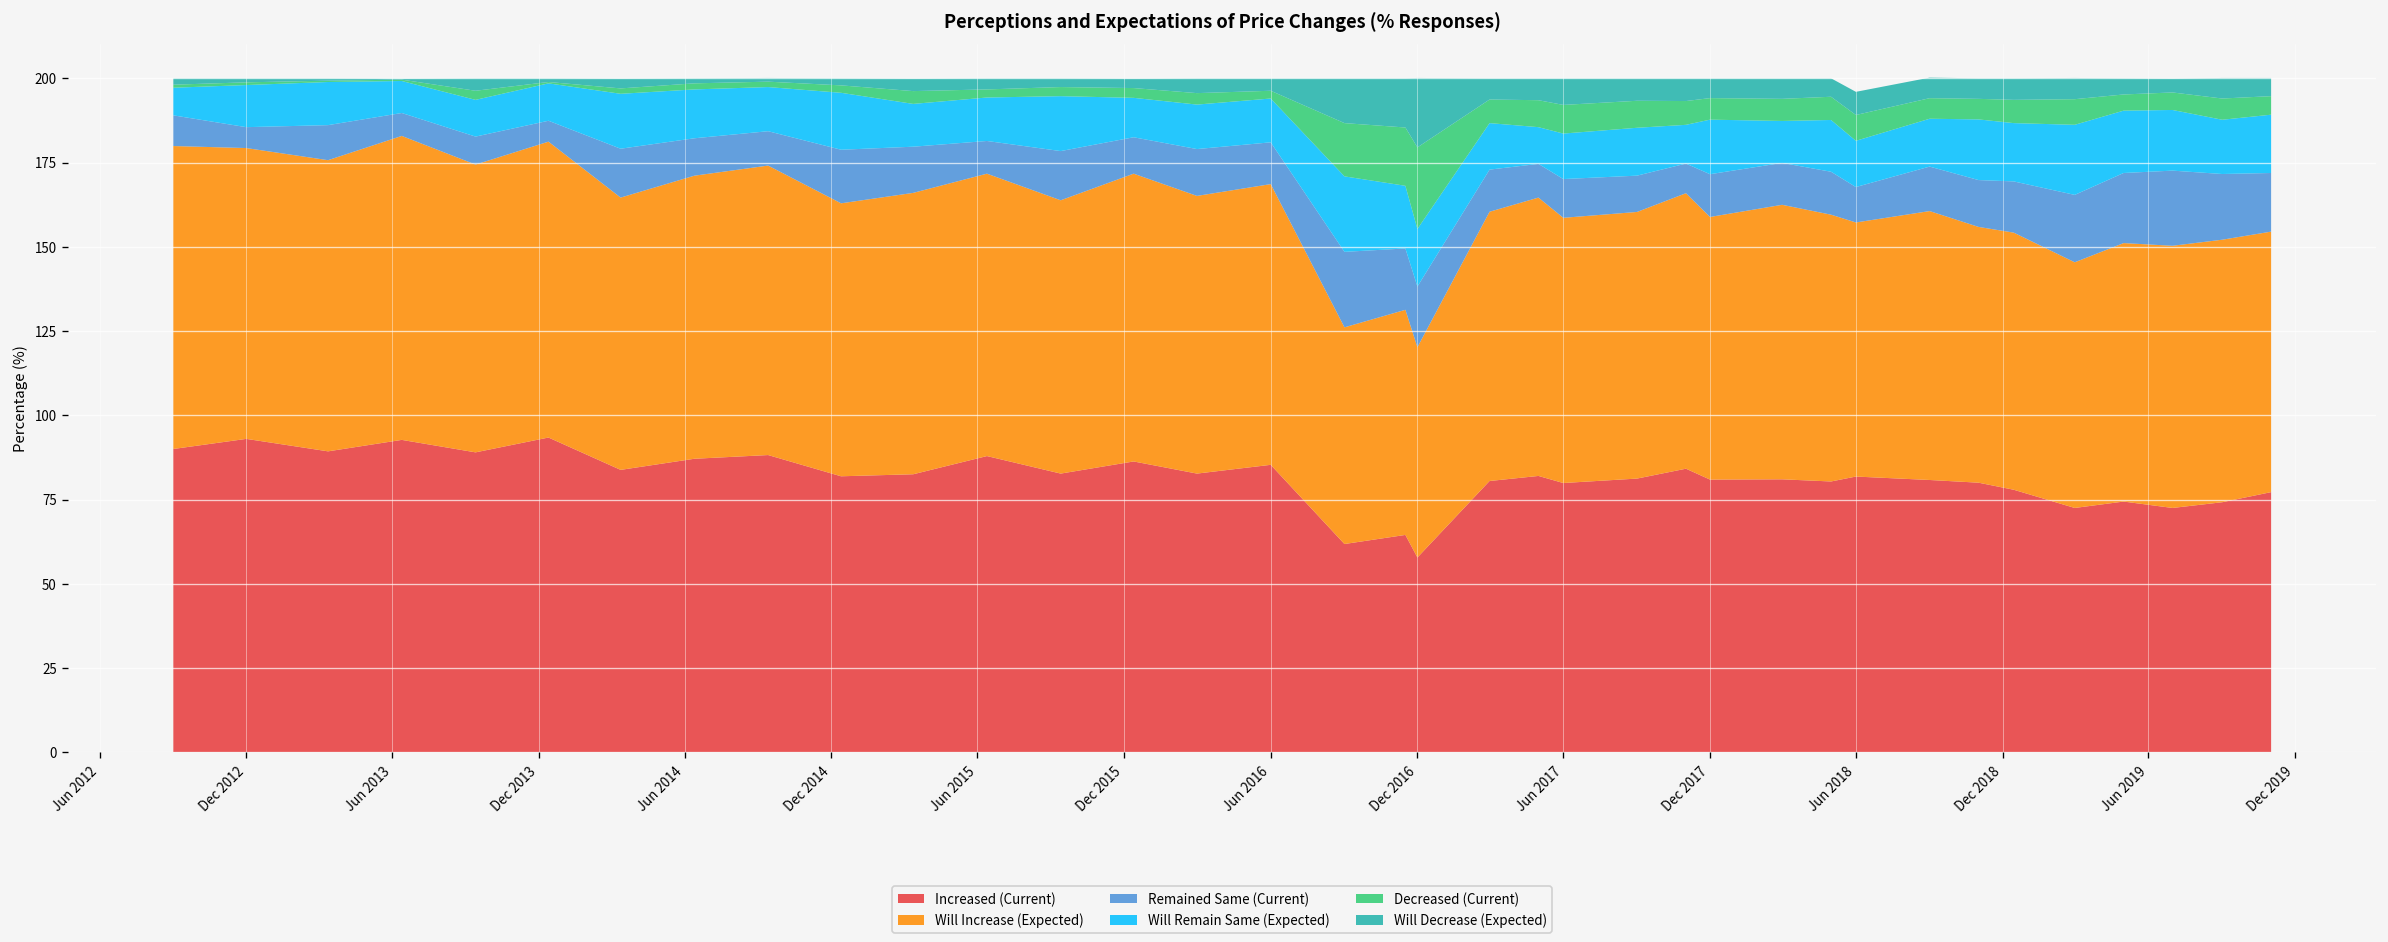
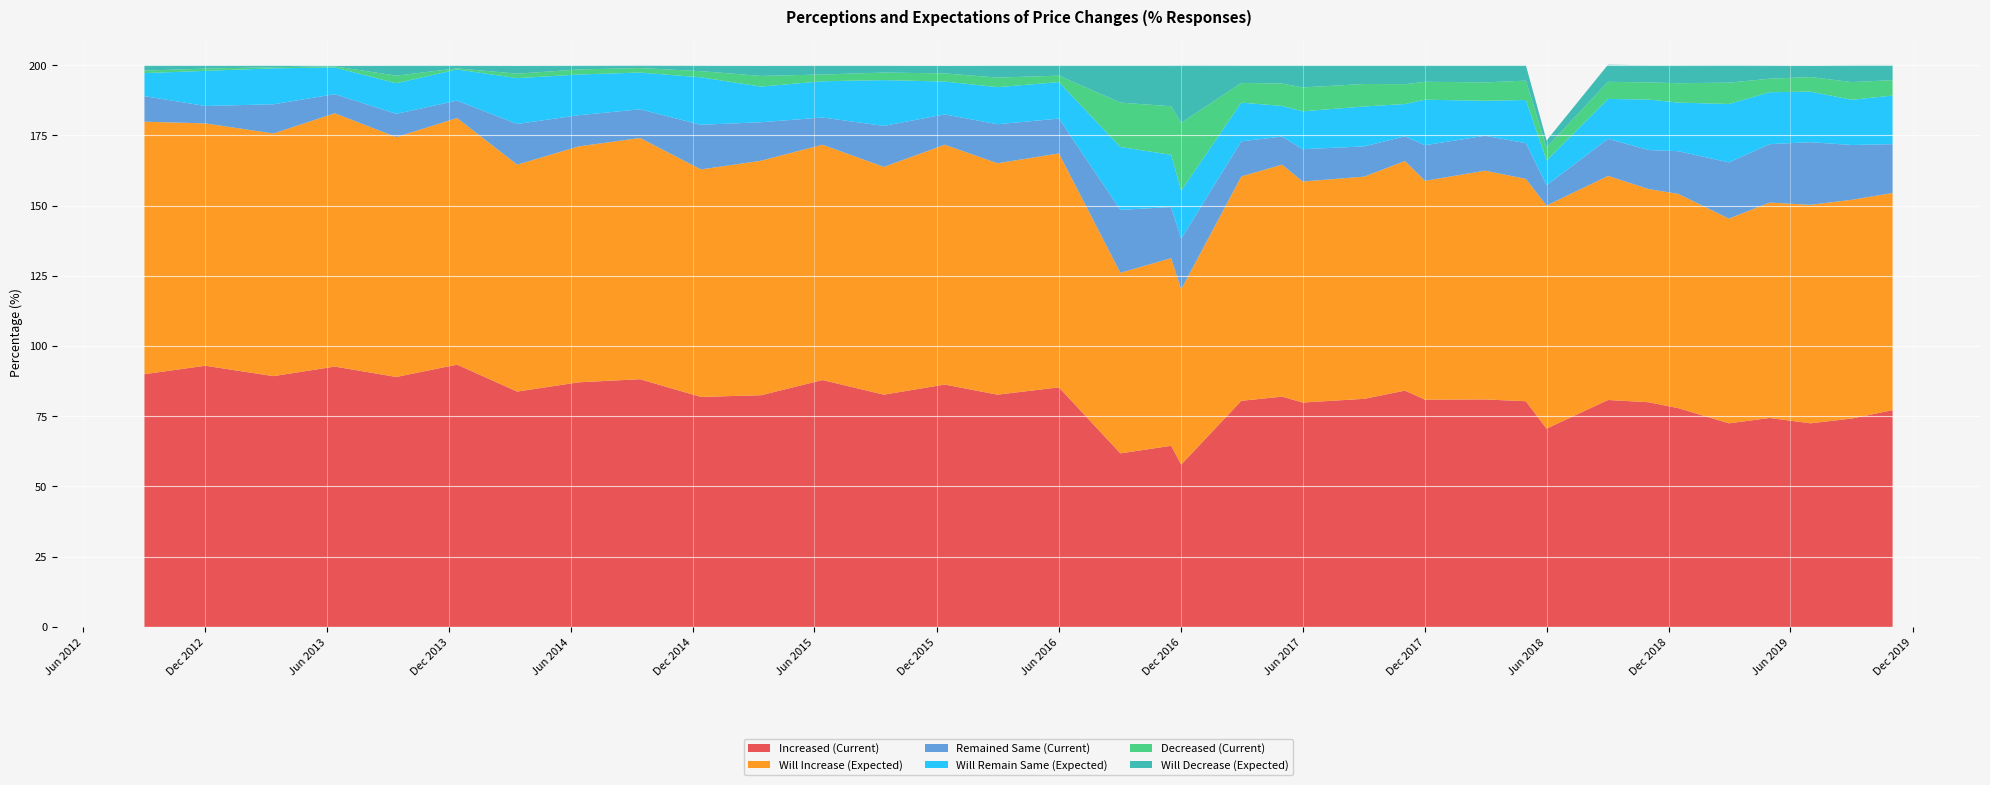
  {
    "Increased (Current)": {
      "Dec 2012": 93,
      "Jun 2016": 85,
      "Dec 2016": 58,
      "Jun 2017": 80,
      "Dec 2017": 81,
-     "Jun 2018": 82
+     "Jun 2018": 71
    },
    "Will Increase (Expected)": {
      "Dec 2012": 86,
      "Jun 2016": 83,
      "Dec 2016": 62,
      "Jun 2017": 79,
      "Dec 2017": 78,
-     "Jun 2018": 75
+     "Jun 2018": 79
    },
    "Remained Same (Current)": {
      "Dec 2012": 6,
      "Jun 2016": 12,
      "Dec 2016": 18,
      "Jun 2017": 12,
      "Dec 2017": 13,
-     "Jun 2018": 11
+     "Jun 2018": 7
    },
    "Will Remain Same (Expected)": {
      "Jun 2016": 13,
      "Dec 2016": 17,
      "Jun 2017": 14,
      "Dec 2017": 16,
-     "Jun 2018": 14
+     "Jun 2018": 9
    },
    "Decreased (Current)": {
      "Jun 2016": 2,
      "Dec 2016": 24,
      "Jun 2017": 9,
      "Dec 2017": 6,
-     "Jun 2018": 8
+     "Jun 2018": 5
    },
    "Will Decrease (Expected)": {
      "Dec 2012": 1,
      "Jun 2016": 4,
      "Dec 2016": 21,
      "Jun 2017": 8,
      "Dec 2017": 6,
-     "Jun 2018": 7
+     "Jun 2018": 2
    }
  }
